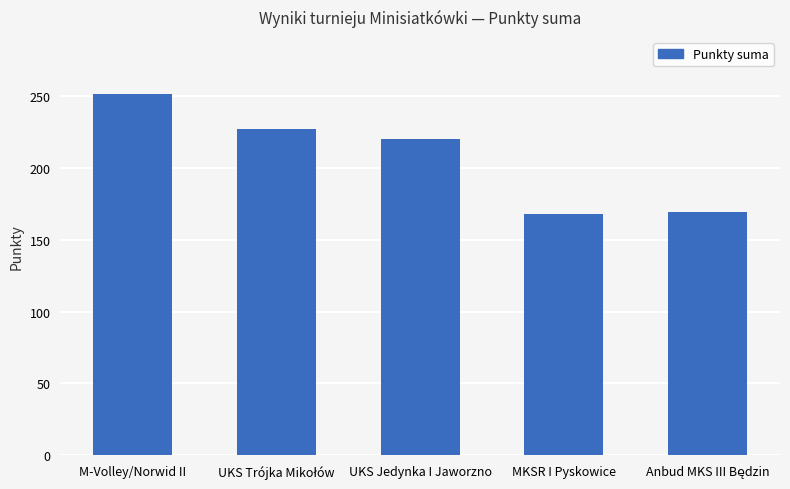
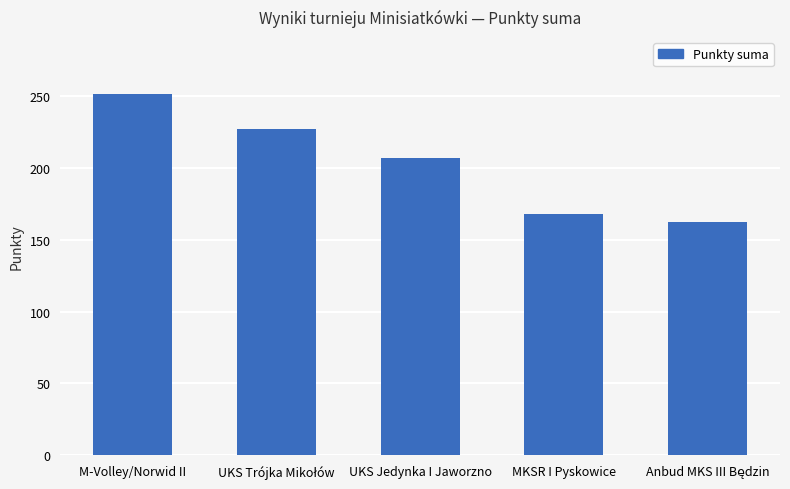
  {
    "M-Volley/Norwid II": 251,
    "UKS Trójka Mikołów": 227,
-   "UKS Jedynka I Jaworzno": 220,
+   "UKS Jedynka I Jaworzno": 207,
    "MKSR I Pyskowice": 168,
-   "Anbud MKS III Będzin": 169
+   "Anbud MKS III Będzin": 162
  }
